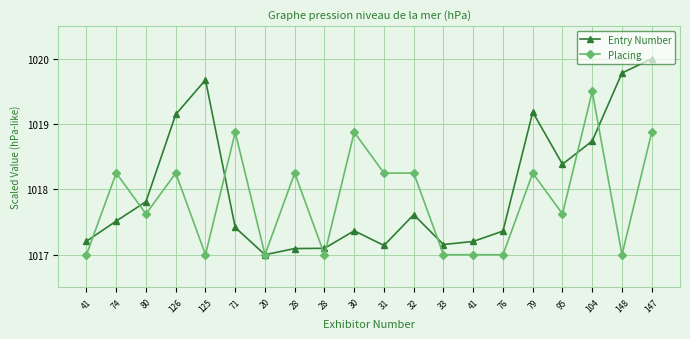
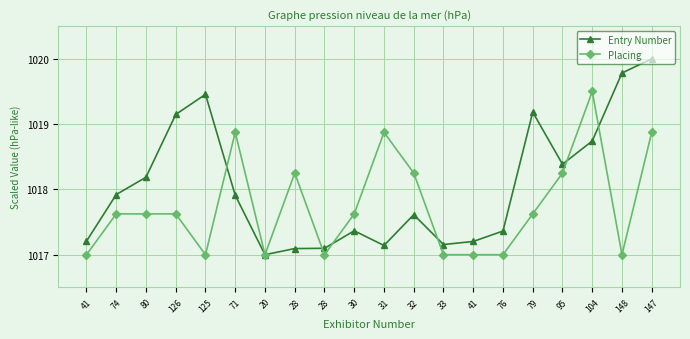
  {
    "Entry Number": {
-     "74": 1017.5,
-     "80": 1017.8,
+     "74": 1017.9,
+     "80": 1018.2,
      "126": 1019.1,
-     "125": 1019.7,
-     "71": 1017.4,
+     "125": 1019.5,
+     "71": 1017.9,
      "30": 1017.4,
      "31": 1017.1,
      "32": 1017.6,
      "33": 1017.2,
      "76": 1017.4,
      "79": 1019.2,
      "95": 1018.4,
      "104": 1018.7,
      "148": 1019.8
    },
    "Placing": {
-     "74": 1018.3,
+     "74": 1017.6,
      "80": 1017.6,
-     "126": 1018.3,
+     "126": 1017.6,
      "125": 1017.0,
      "71": 1018.9,
-     "30": 1018.9,
-     "31": 1018.3,
+     "30": 1017.6,
+     "31": 1018.9,
      "32": 1018.3,
      "33": 1017.0,
      "76": 1017.0,
-     "79": 1018.3,
-     "95": 1017.6,
+     "79": 1017.6,
+     "95": 1018.3,
      "104": 1019.5,
      "148": 1017.0,
      "147": 1018.9
    }
  }
